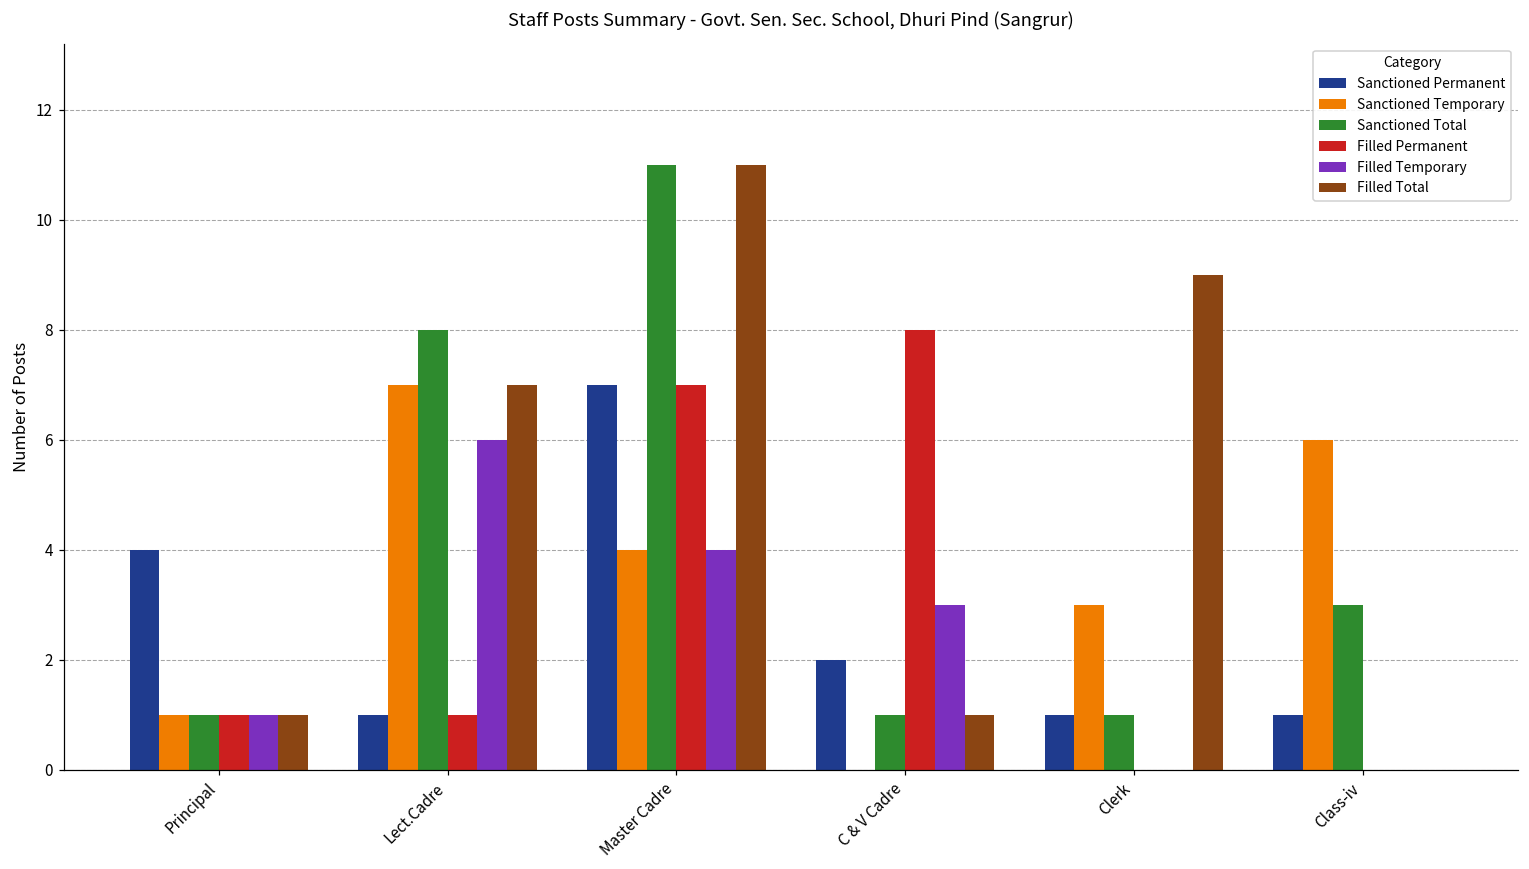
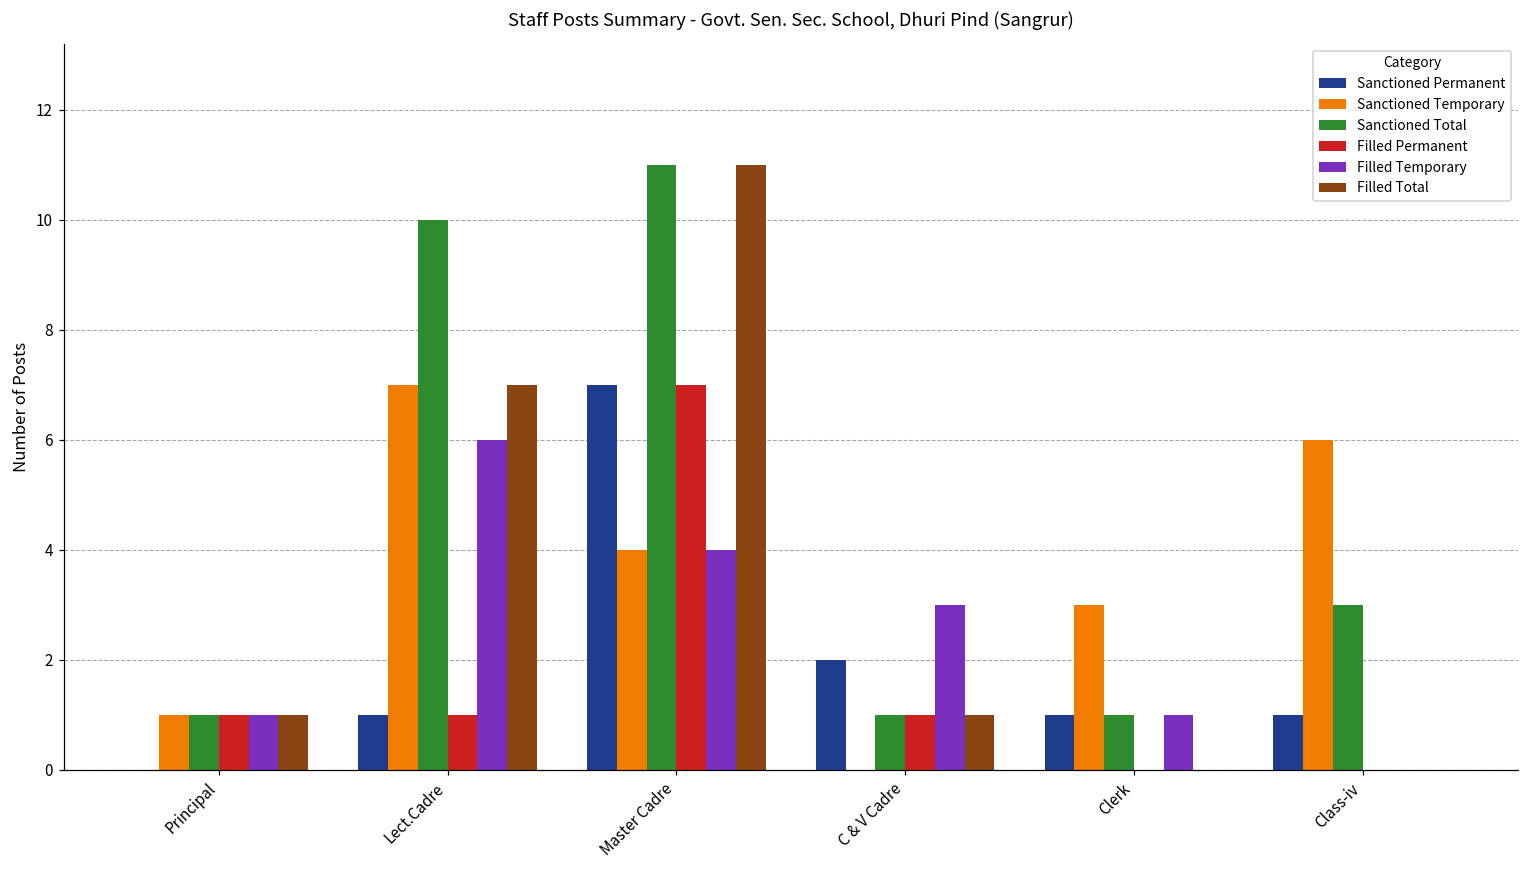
  {
    "Sanctioned Permanent": {
-     "Principal": 4,
+     "Principal": 0,
      "Lect.Cadre": 1,
      "Master Cadre": 7,
      "C & V Cadre": 2,
      "Clerk": 1,
      "Class-iv": 1
    },
    "Sanctioned Temporary": {
      "Principal": 1,
      "Lect.Cadre": 7,
      "Master Cadre": 4,
      "C & V Cadre": 0,
      "Clerk": 3,
      "Class-iv": 6
    },
    "Sanctioned Total": {
      "Principal": 1,
-     "Lect.Cadre": 8,
+     "Lect.Cadre": 10,
      "Master Cadre": 11,
      "C & V Cadre": 1,
      "Clerk": 1,
      "Class-iv": 3
    },
    "Filled Permanent": {
      "Principal": 1,
      "Lect.Cadre": 1,
      "Master Cadre": 7,
-     "C & V Cadre": 8,
+     "C & V Cadre": 1,
      "Clerk": 0,
      "Class-iv": 0
    },
    "Filled Temporary": {
      "Principal": 1,
      "Lect.Cadre": 6,
      "Master Cadre": 4,
      "C & V Cadre": 3,
-     "Clerk": 0,
+     "Clerk": 1,
      "Class-iv": 0
    },
    "Filled Total": {
      "Principal": 1,
      "Lect.Cadre": 7,
      "Master Cadre": 11,
      "C & V Cadre": 1,
-     "Clerk": 9,
+     "Clerk": 0,
      "Class-iv": 0
    }
  }
